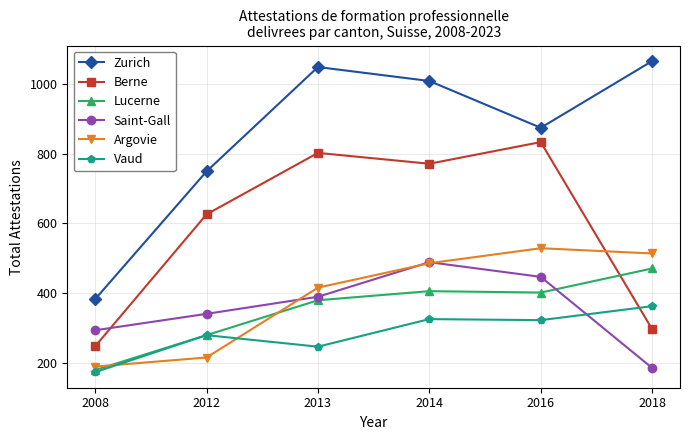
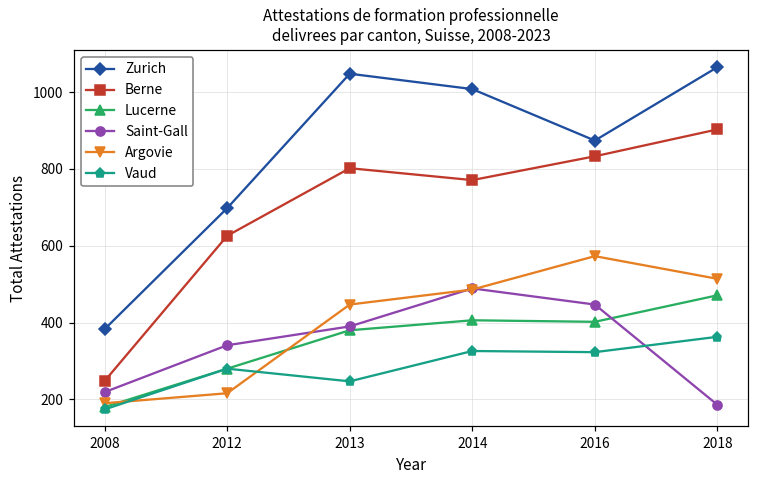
  {
    "Zurich": {
      "2008": 380,
-     "2012": 750,
+     "2012": 700,
      "2013": 1050,
      "2014": 1010,
      "2016": 870,
      "2018": 1070
    },
    "Berne": {
      "2008": 250,
      "2012": 630,
      "2013": 800,
      "2014": 770,
      "2016": 830,
-     "2018": 300
+     "2018": 900
    },
    "Saint-Gall": {
-     "2008": 290,
+     "2008": 220,
      "2012": 340,
      "2013": 390,
      "2016": 450,
      "2018": 190
    },
    "Argovie": {
      "2008": 190,
      "2012": 220,
-     "2013": 420,
-     "2016": 530,
+     "2013": 450,
+     "2016": 570,
      "2018": 510
    }
  }
